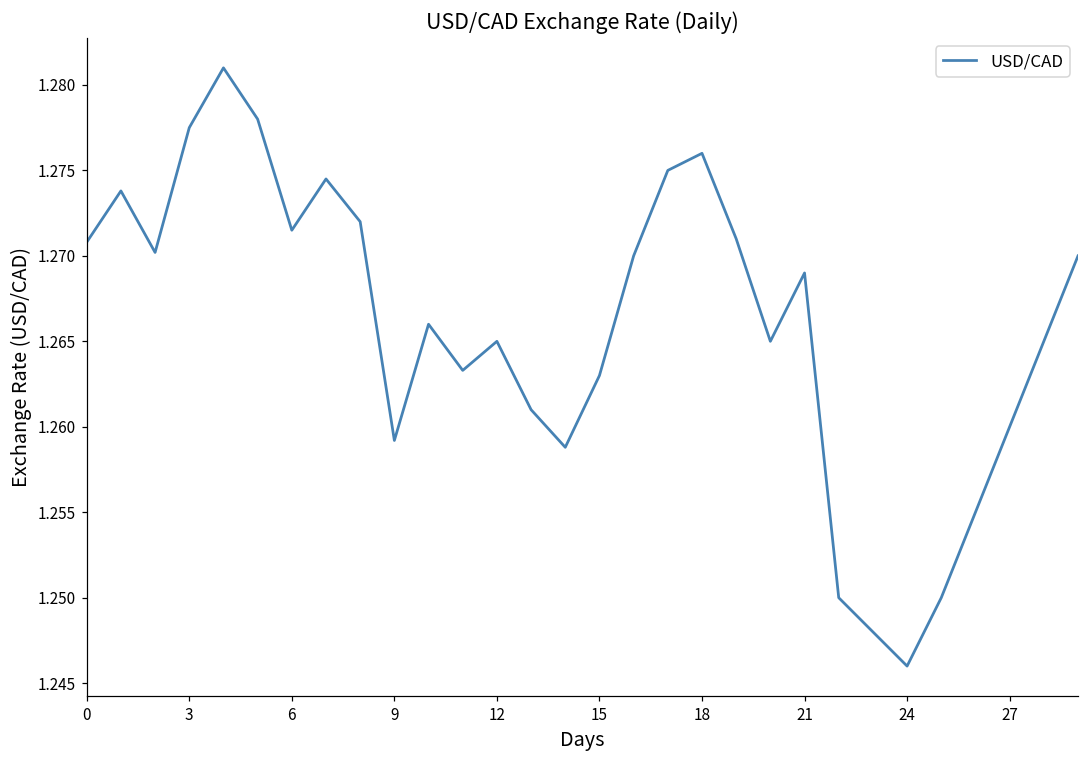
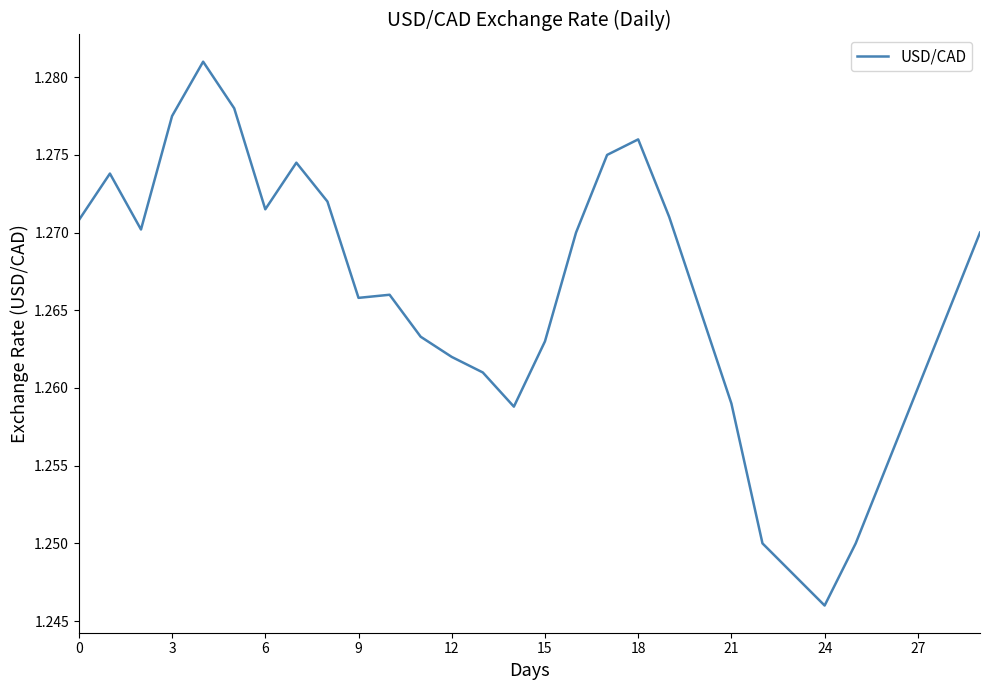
  {
    "0": 1.2708,
    "3": 1.2775,
    "6": 1.2715,
-   "9": 1.2592,
-   "12": 1.265,
+   "9": 1.2658,
+   "12": 1.262,
    "15": 1.2630,
    "18": 1.2760,
-   "21": 1.269,
+   "21": 1.259,
    "24": 1.2460,
    "27": 1.2600
  }
